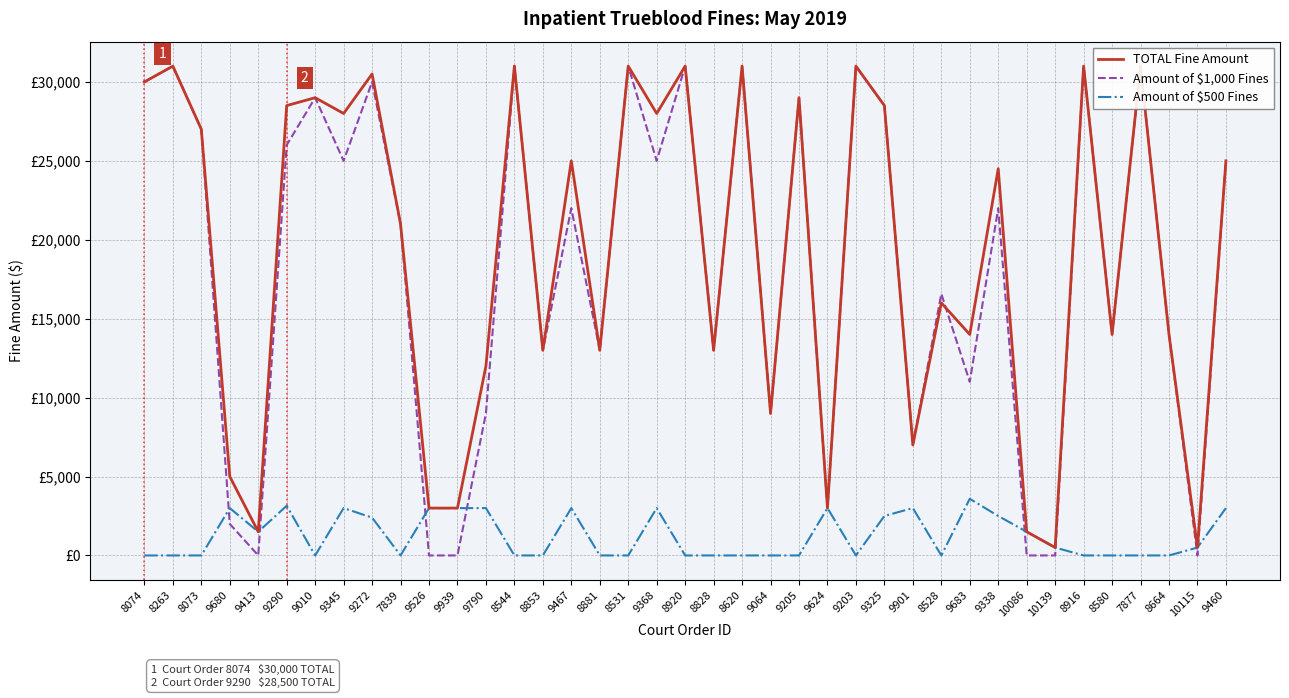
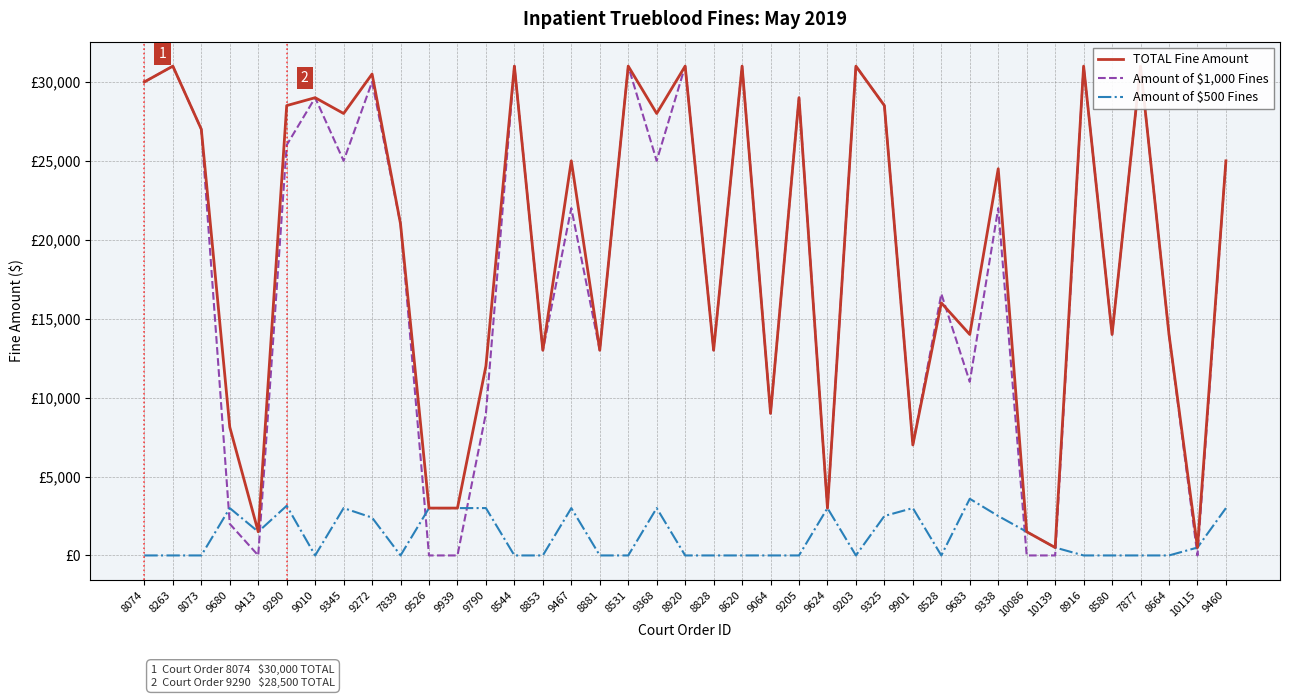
  {
    "TOTAL Fine Amount": {
-     "9680": "£5,000",
+     "9680": "£8,100",
      "9290": "£28,500",
      "9345": "£28,000",
      "9272": "£30,500",
      "9790": "£12,000",
      "9467": "£25,000",
      "9368": "£28,000",
      "8528": "£16,000",
      "9683": "£14,000",
      "9338": "£24,500"
    },
    "Amount of $1,000 Fines": {
      "9680": "£2,000",
      "9413": "£0",
      "9290": "£26,000",
      "9345": "£25,000",
      "9272": "£30,000",
      "9526": "£0",
      "9939": "£0",
      "9790": "£9,000",
      "9467": "£22,000",
      "9368": "£25,000",
      "8528": "£16,600",
      "9683": "£11,000",
      "9338": "£22,000",
      "10086": "£0",
      "10139": "£0",
      "10115": "£0"
    },
    "Amount of $500 Fines": {
      "8074": "£0",
      "8263": "£0",
      "8073": "£0",
      "9680": "£3,000",
      "9290": "£3,100",
      "9010": "£0",
      "9345": "£3,000",
      "9272": "£2,400",
      "7839": "£0",
      "9790": "£3,000",
      "8544": "£0",
      "8853": "£0",
      "9467": "£3,000",
      "8881": "£0",
      "8531": "£0",
      "9368": "£3,000",
      "8920": "£0",
      "8828": "£0",
      "8620": "£0",
      "9064": "£0",
      "9205": "£0",
      "9203": "£0",
      "9325": "£2,500",
      "9901": "£3,000",
      "8528": "£0",
      "9683": "£3,600",
      "9338": "£2,500",
      "8916": "£0",
      "8580": "£0",
      "7877": "£0",
      "8664": "£0",
      "9460": "£3,000"
    }
  }
